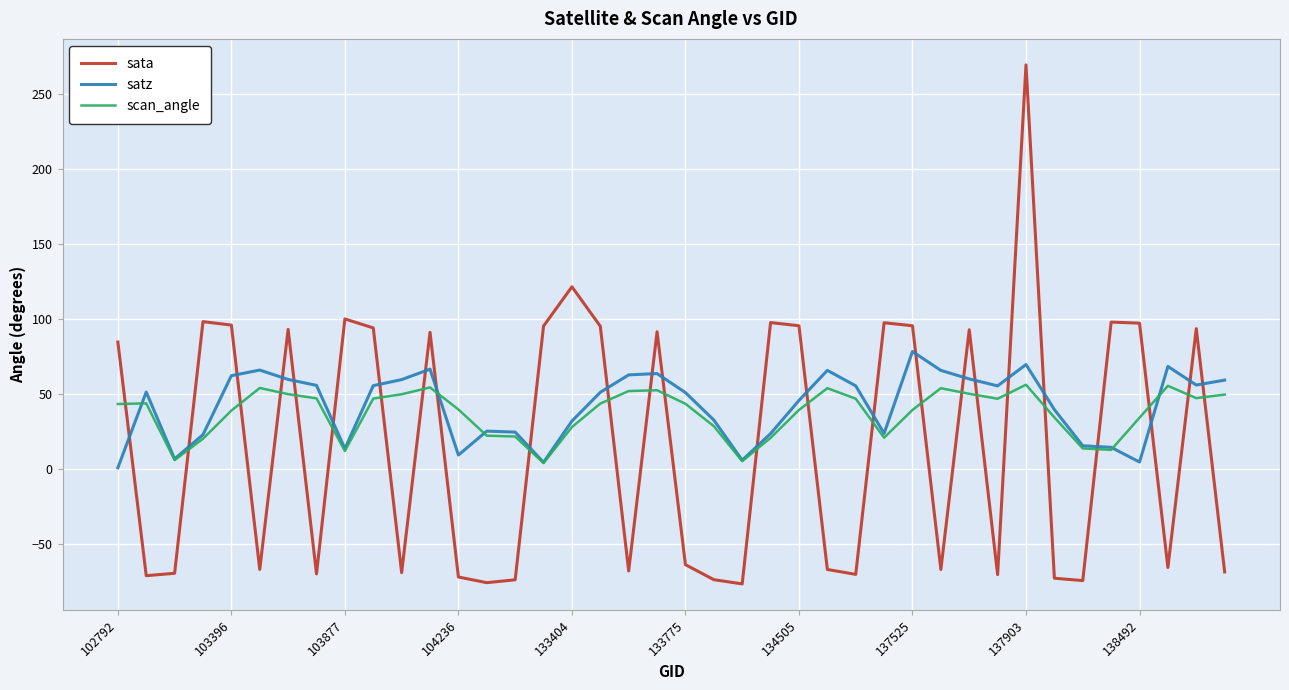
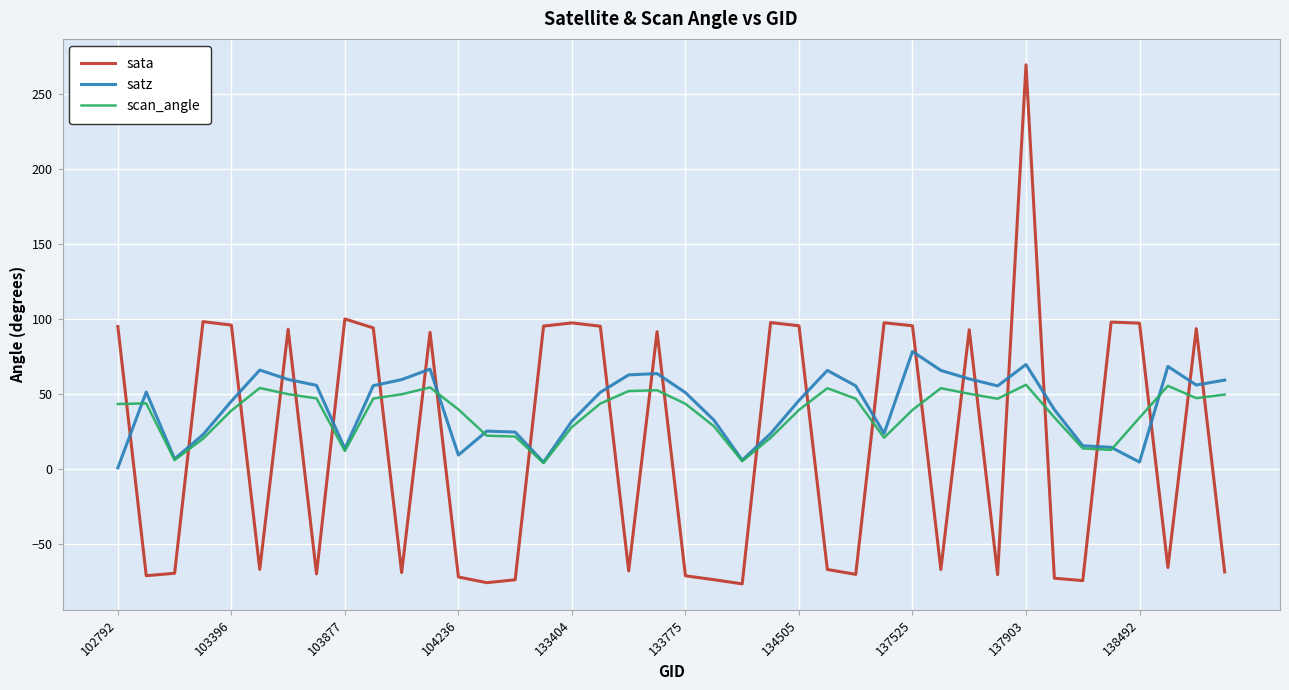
  {
    "sata": {
-     "102792": 85,
+     "102792": 95,
      "103396": 96,
      "103877": 100,
      "104236": -72,
-     "133404": 122,
-     "133775": -64,
+     "133404": 97,
+     "133775": -71,
      "134505": 96,
      "137525": 96,
      "137903": 270,
      "138492": 97
    },
    "satz": {
      "102792": 1,
-     "103396": 62,
+     "103396": 45,
      "104236": 9,
      "133404": 32,
      "133775": 51,
      "134505": 46,
      "137525": 78,
      "137903": 70,
      "138492": 5
    },
    "scan_angle": {
      "102792": 43,
      "103396": 39,
      "104236": 40,
      "133404": 28,
      "133775": 43,
      "134505": 39,
      "137525": 39,
      "137903": 56,
      "138492": 34
    }
  }
